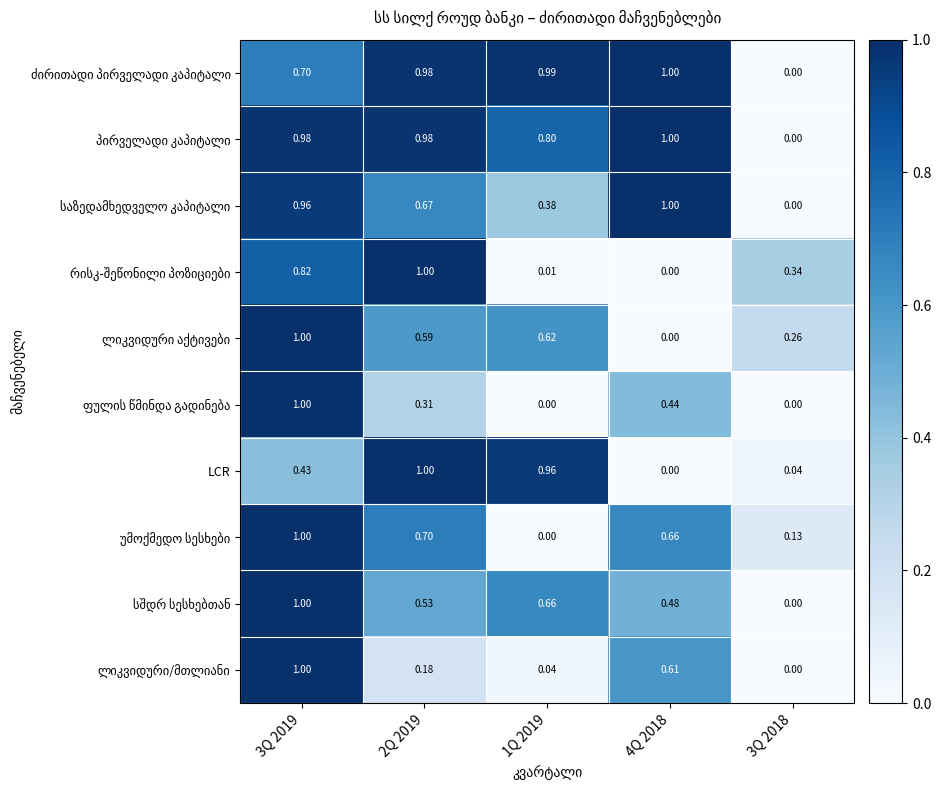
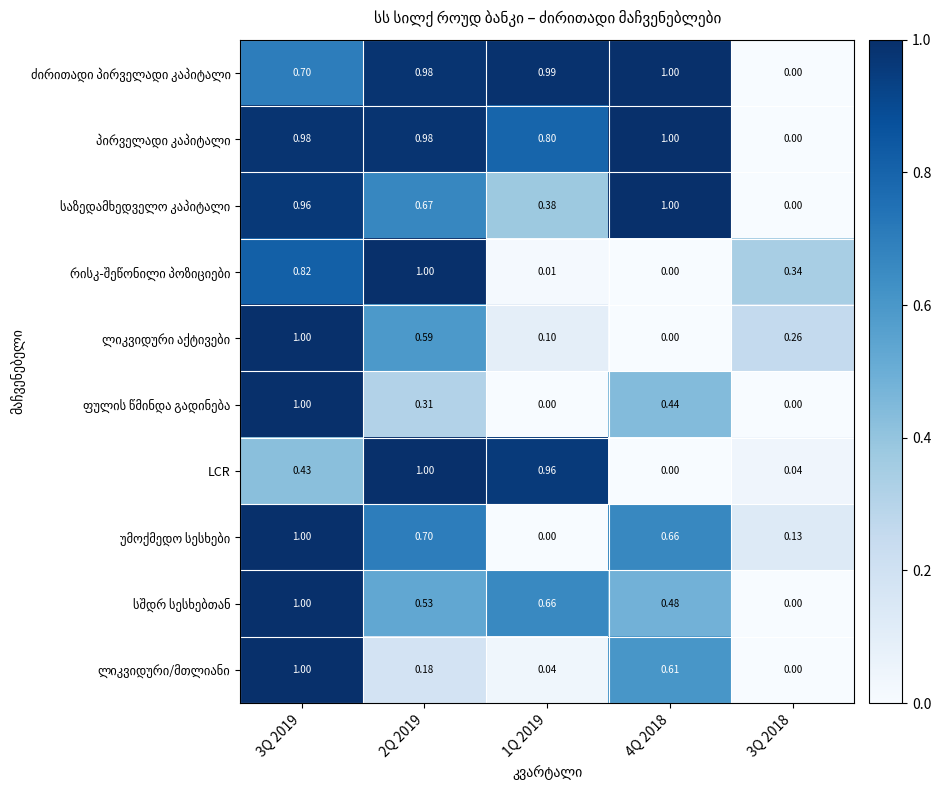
  {
    "ძირითადი პირველადი კაპიტალი": {
      "3Q 2019": 0.70,
      "2Q 2019": 0.98,
      "1Q 2019": 0.99,
      "4Q 2018": 1.00,
      "3Q 2018": 0.00
    },
    "პირველადი კაპიტალი": {
      "3Q 2019": 0.98,
      "2Q 2019": 0.98,
      "1Q 2019": 0.80,
      "4Q 2018": 1.00,
      "3Q 2018": 0.00
    },
    "საზედამხედველო კაპიტალი": {
      "3Q 2019": 0.96,
      "2Q 2019": 0.67,
      "1Q 2019": 0.38,
      "4Q 2018": 1.00,
      "3Q 2018": 0.00
    },
    "რისკ-შეწონილი პოზიციები": {
      "3Q 2019": 0.82,
      "2Q 2019": 1.00,
      "1Q 2019": 0.01,
      "4Q 2018": 0.00,
      "3Q 2018": 0.34
    },
    "ლიკვიდური აქტივები": {
      "3Q 2019": 1.00,
      "2Q 2019": 0.59,
-     "1Q 2019": 0.62,
+     "1Q 2019": 0.10,
      "4Q 2018": 0.00,
      "3Q 2018": 0.26
    },
    "ფულის წმინდა გადინება": {
      "3Q 2019": 1.00,
      "2Q 2019": 0.31,
      "1Q 2019": 0.00,
      "4Q 2018": 0.44,
      "3Q 2018": 0.00
    },
    "LCR": {
      "3Q 2019": 0.43,
      "2Q 2019": 1.00,
      "1Q 2019": 0.96,
      "4Q 2018": 0.00,
      "3Q 2018": 0.04
    },
    "უმოქმედო სესხები": {
      "3Q 2019": 1.00,
      "2Q 2019": 0.70,
      "1Q 2019": 0.00,
      "4Q 2018": 0.66,
      "3Q 2018": 0.13
    },
    "სშდრ სესხებთან": {
      "3Q 2019": 1.00,
      "2Q 2019": 0.53,
      "1Q 2019": 0.66,
      "4Q 2018": 0.48,
      "3Q 2018": 0.00
    },
    "ლიკვიდური/მთლიანი": {
      "3Q 2019": 1.00,
      "2Q 2019": 0.18,
      "1Q 2019": 0.04,
      "4Q 2018": 0.61,
      "3Q 2018": 0.00
    }
  }
